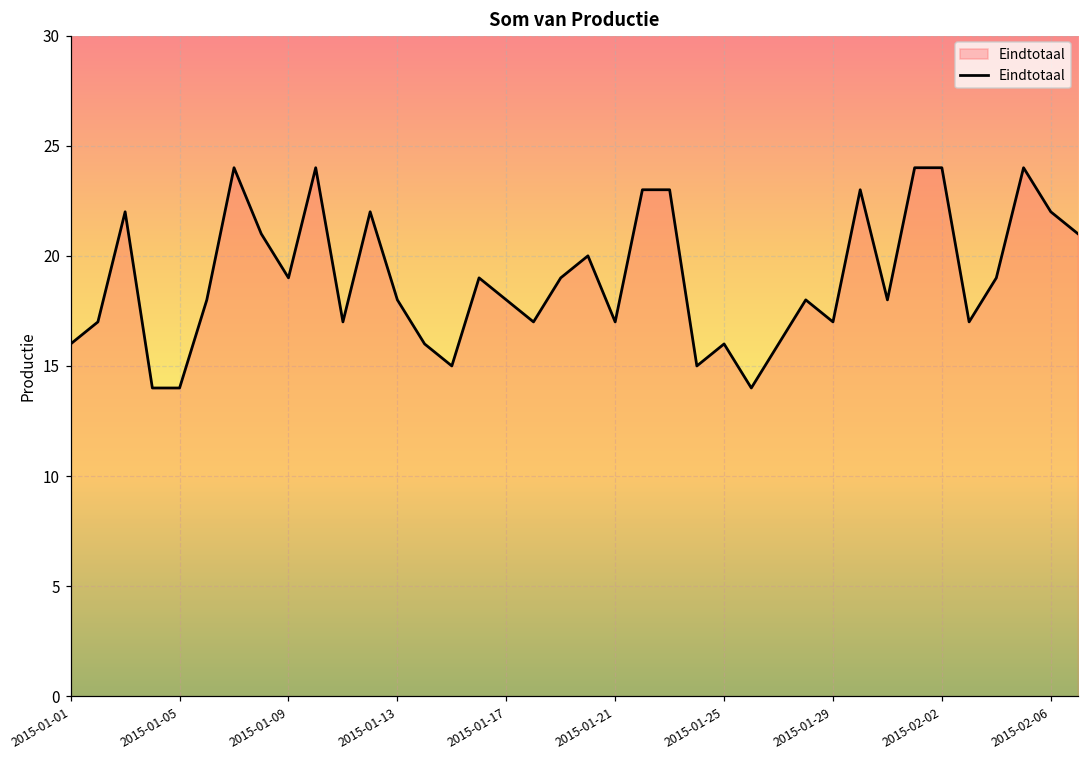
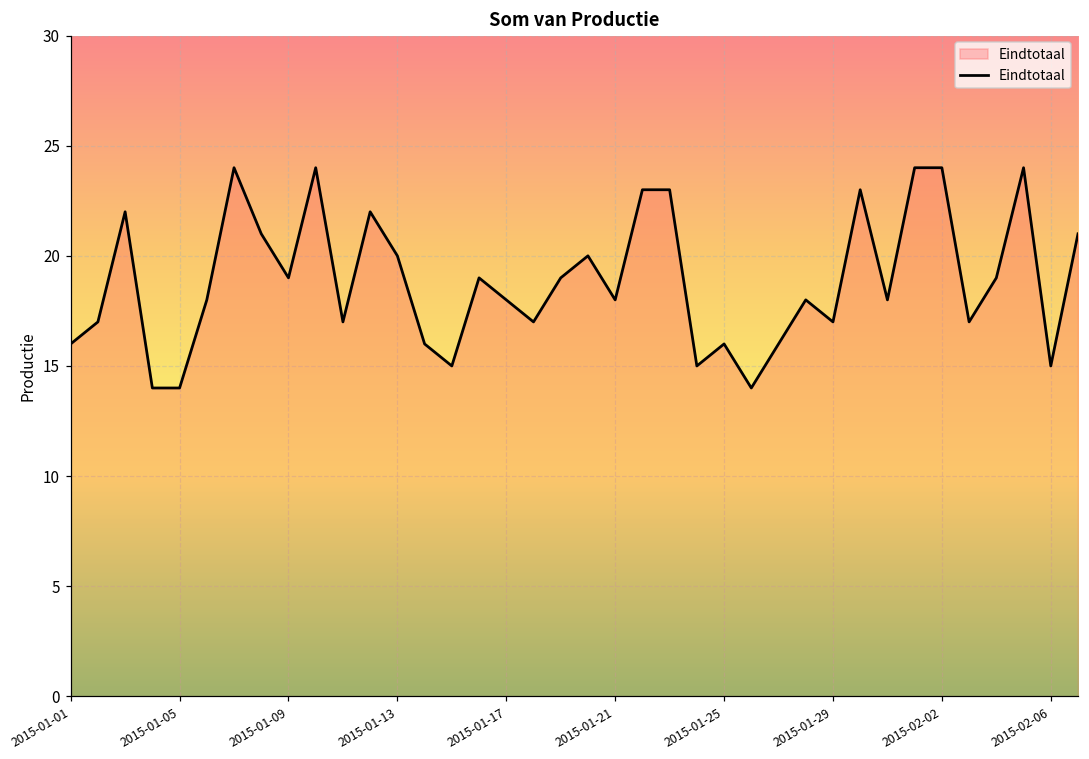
  {
    "2015-01-01": 16,
    "2015-01-05": 14,
    "2015-01-09": 19,
-   "2015-01-13": 18,
+   "2015-01-13": 20,
    "2015-01-17": 18,
-   "2015-01-21": 17,
+   "2015-01-21": 18,
    "2015-01-25": 16,
    "2015-01-29": 17,
    "2015-02-02": 24,
-   "2015-02-06": 22
+   "2015-02-06": 15
  }
